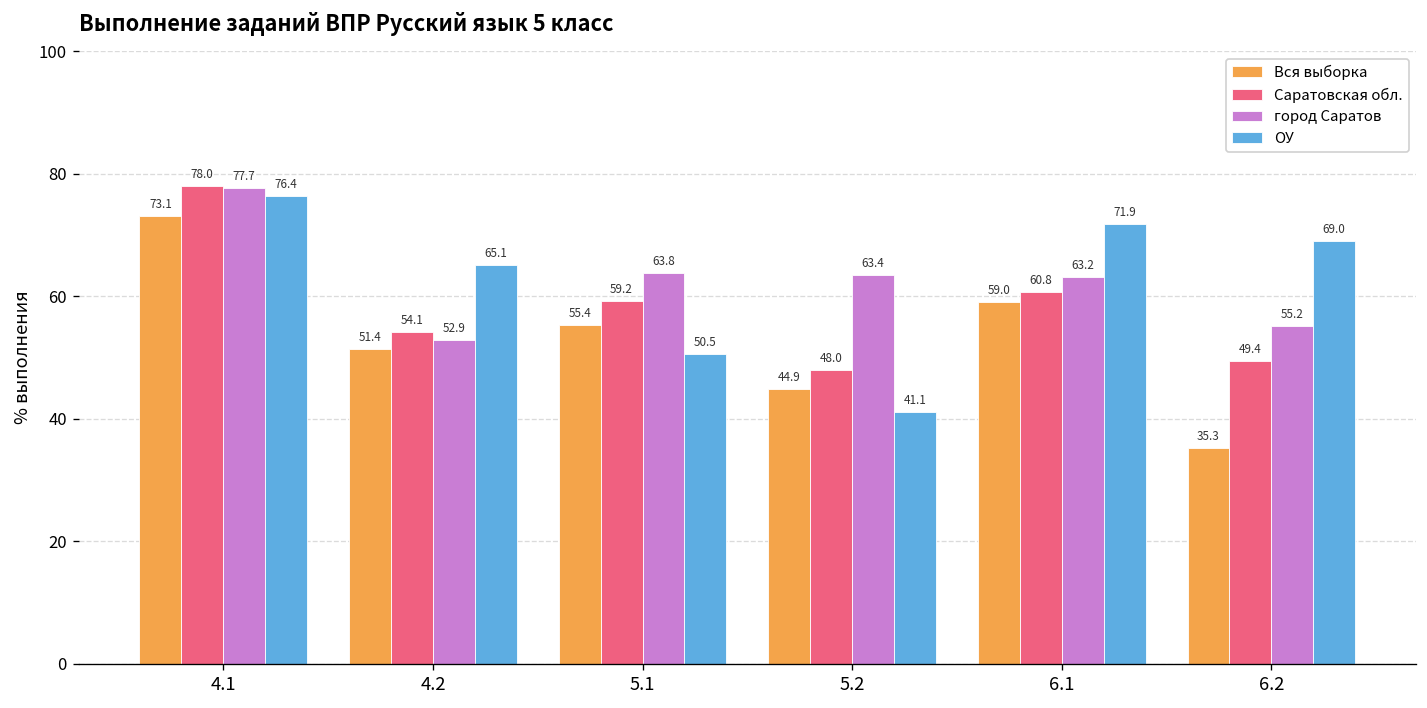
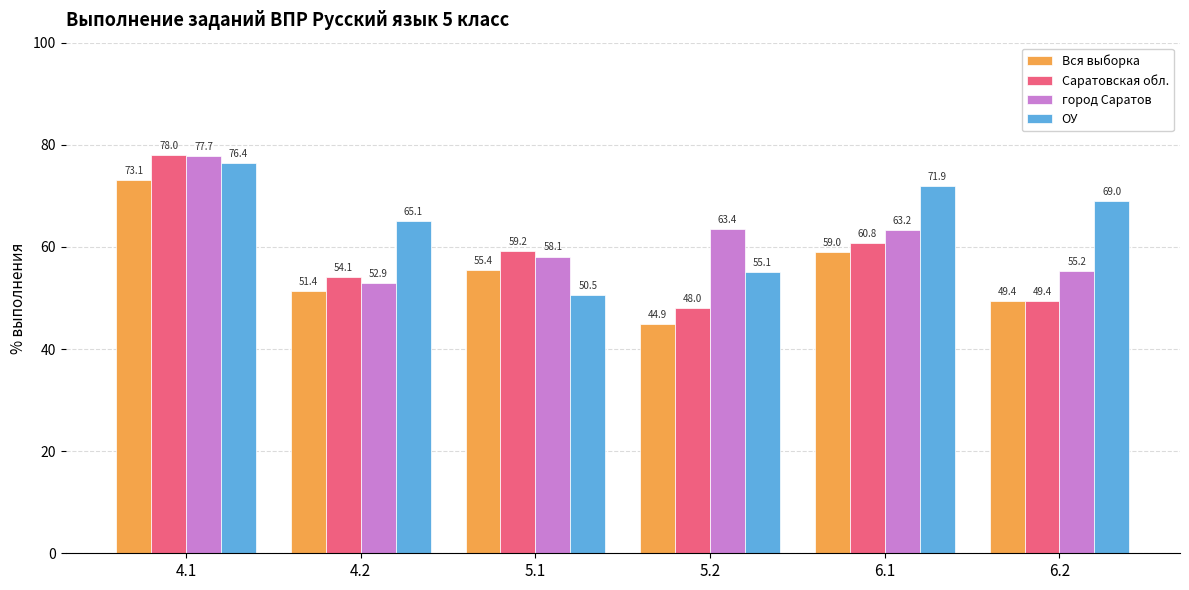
  {
    "Вся выборка": {
      "4.1": 73.1,
      "4.2": 51.4,
      "5.1": 55.4,
      "5.2": 44.9,
      "6.1": 59.0,
-     "6.2": 35.3
+     "6.2": 49.4
    },
    "Саратовская обл.": {
      "4.1": 78.0,
      "4.2": 54.1,
      "5.1": 59.2,
      "5.2": 48.0,
      "6.1": 60.8,
      "6.2": 49.4
    },
    "город Саратов": {
      "4.1": 77.7,
      "4.2": 52.9,
-     "5.1": 63.8,
+     "5.1": 58.1,
      "5.2": 63.4,
      "6.1": 63.2,
      "6.2": 55.2
    },
    "ОУ": {
      "4.1": 76.4,
      "4.2": 65.1,
      "5.1": 50.5,
-     "5.2": 41.1,
+     "5.2": 55.1,
      "6.1": 71.9,
      "6.2": 69.0
    }
  }
